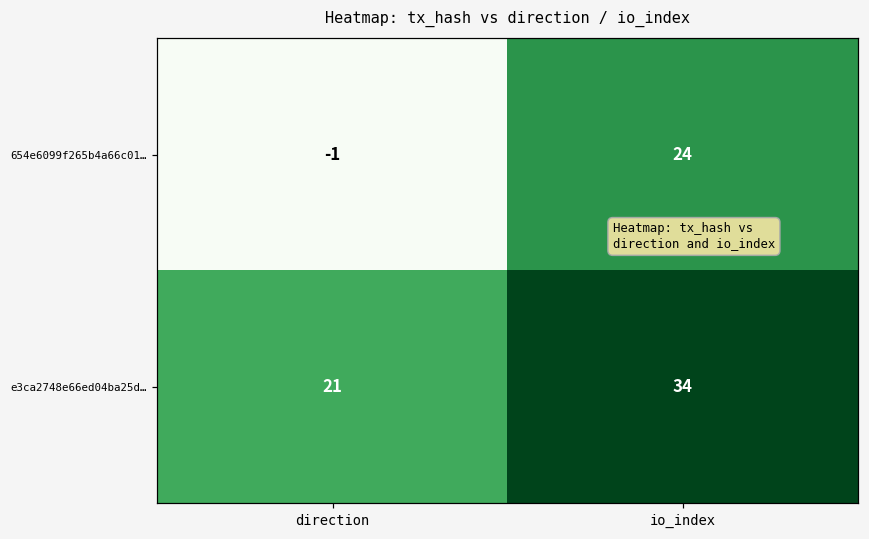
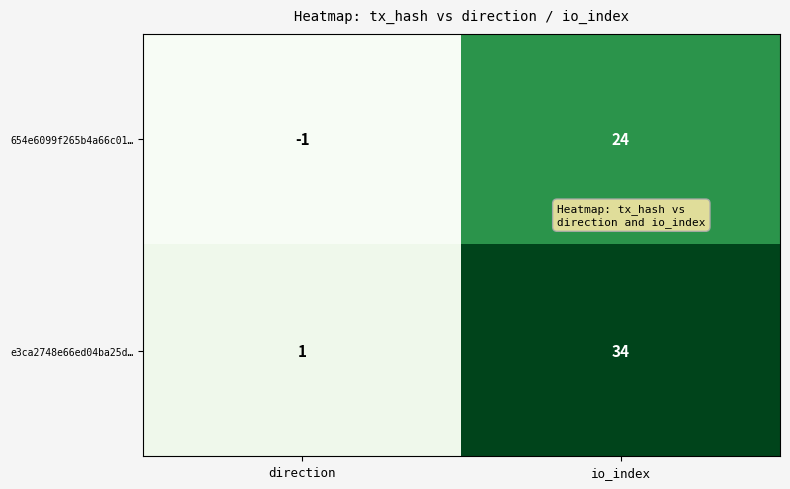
  {
    "654e6099f265b4a66c01…": {
      "direction": -1,
      "io_index": 24
    },
    "e3ca2748e66ed04ba25d…": {
-     "direction": 21,
+     "direction": 1,
      "io_index": 34
    }
  }
